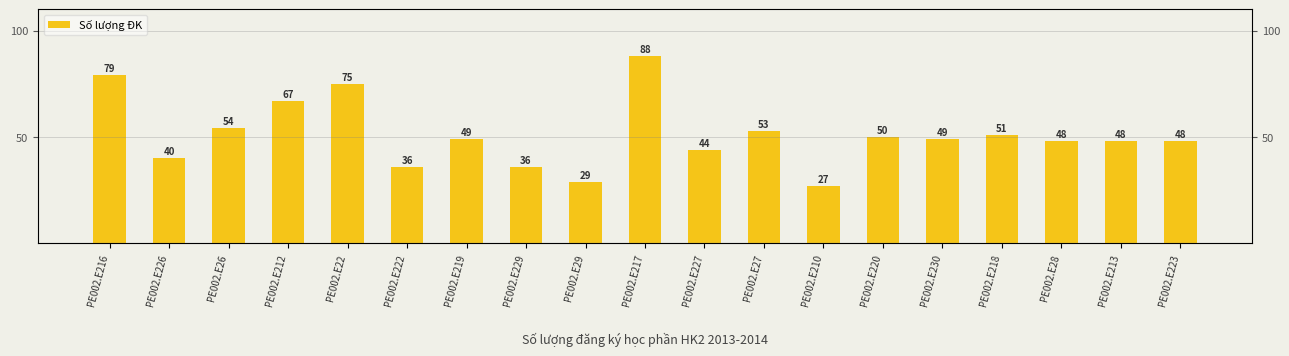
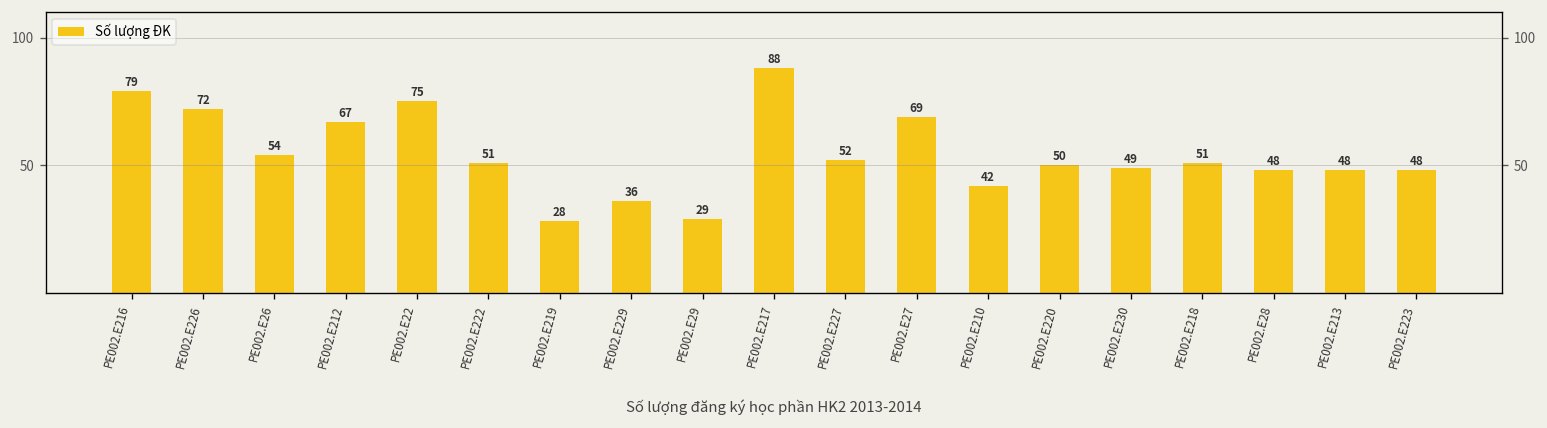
  {
    "PE002.E216": 79,
-   "PE002.E226": 40,
+   "PE002.E226": 72,
    "PE002.E26": 54,
    "PE002.E212": 67,
    "PE002.E22": 75,
-   "PE002.E222": 36,
-   "PE002.E219": 49,
+   "PE002.E222": 51,
+   "PE002.E219": 28,
    "PE002.E229": 36,
    "PE002.E29": 29,
    "PE002.E217": 88,
-   "PE002.E227": 44,
-   "PE002.E27": 53,
-   "PE002.E210": 27,
+   "PE002.E227": 52,
+   "PE002.E27": 69,
+   "PE002.E210": 42,
    "PE002.E220": 50,
    "PE002.E230": 49,
    "PE002.E218": 51,
    "PE002.E28": 48,
    "PE002.E213": 48,
    "PE002.E223": 48
  }
